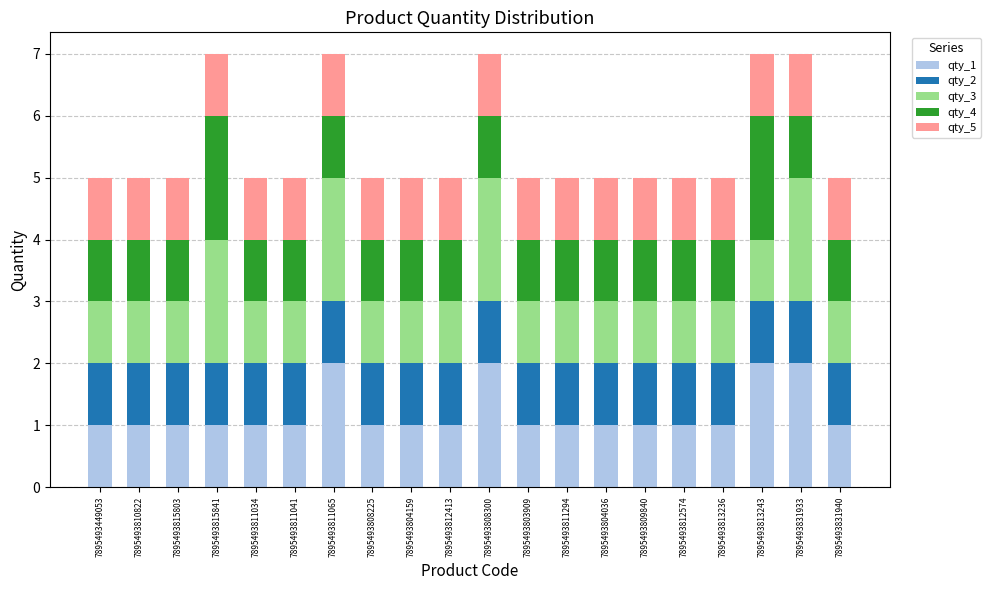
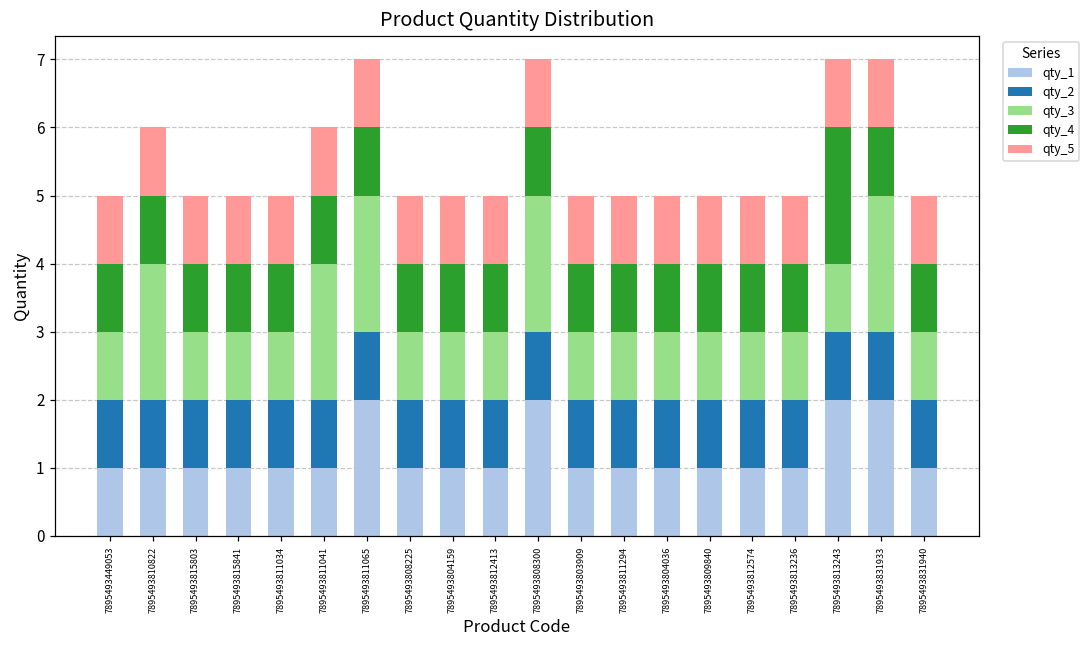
  {
    "qty_1": {
      "7895493449053": 1,
      "7895493810822": 1,
      "7895493815803": 1,
      "7895493815841": 1,
      "7895493811034": 1,
      "7895493811041": 1,
      "7895493811065": 2,
      "7895493808225": 1,
      "7895493804159": 1,
      "7895493812413": 1,
      "7895493808300": 2,
      "7895493803909": 1,
      "7895493811294": 1,
      "7895493804036": 1,
      "7895493809840": 1,
      "7895493812574": 1,
      "7895493813236": 1,
      "7895493813243": 2,
      "7895493831933": 2,
      "7895493831940": 1
    },
    "qty_2": {
      "7895493449053": 1,
      "7895493810822": 1,
      "7895493815803": 1,
      "7895493815841": 1,
      "7895493811034": 1,
      "7895493811041": 1,
      "7895493811065": 1,
      "7895493808225": 1,
      "7895493804159": 1,
      "7895493812413": 1,
      "7895493808300": 1,
      "7895493803909": 1,
      "7895493811294": 1,
      "7895493804036": 1,
      "7895493809840": 1,
      "7895493812574": 1,
      "7895493813236": 1,
      "7895493813243": 1,
      "7895493831933": 1,
      "7895493831940": 1
    },
    "qty_3": {
      "7895493449053": 1,
-     "7895493810822": 1,
+     "7895493810822": 2,
      "7895493815803": 1,
-     "7895493815841": 2,
+     "7895493815841": 1,
      "7895493811034": 1,
-     "7895493811041": 1,
+     "7895493811041": 2,
      "7895493811065": 2,
      "7895493808225": 1,
      "7895493804159": 1,
      "7895493812413": 1,
      "7895493808300": 2,
      "7895493803909": 1,
      "7895493811294": 1,
      "7895493804036": 1,
      "7895493809840": 1,
      "7895493812574": 1,
      "7895493813236": 1,
      "7895493813243": 1,
      "7895493831933": 2,
      "7895493831940": 1
    },
    "qty_4": {
      "7895493449053": 1,
      "7895493810822": 1,
      "7895493815803": 1,
-     "7895493815841": 2,
+     "7895493815841": 1,
      "7895493811034": 1,
      "7895493811041": 1,
      "7895493811065": 1,
      "7895493808225": 1,
      "7895493804159": 1,
      "7895493812413": 1,
      "7895493808300": 1,
      "7895493803909": 1,
      "7895493811294": 1,
      "7895493804036": 1,
      "7895493809840": 1,
      "7895493812574": 1,
      "7895493813236": 1,
      "7895493813243": 2,
      "7895493831933": 1,
      "7895493831940": 1
    },
    "qty_5": {
      "7895493449053": 1,
      "7895493810822": 1,
      "7895493815803": 1,
      "7895493815841": 1,
      "7895493811034": 1,
      "7895493811041": 1,
      "7895493811065": 1,
      "7895493808225": 1,
      "7895493804159": 1,
      "7895493812413": 1,
      "7895493808300": 1,
      "7895493803909": 1,
      "7895493811294": 1,
      "7895493804036": 1,
      "7895493809840": 1,
      "7895493812574": 1,
      "7895493813236": 1,
      "7895493813243": 1,
      "7895493831933": 1,
      "7895493831940": 1
    }
  }
